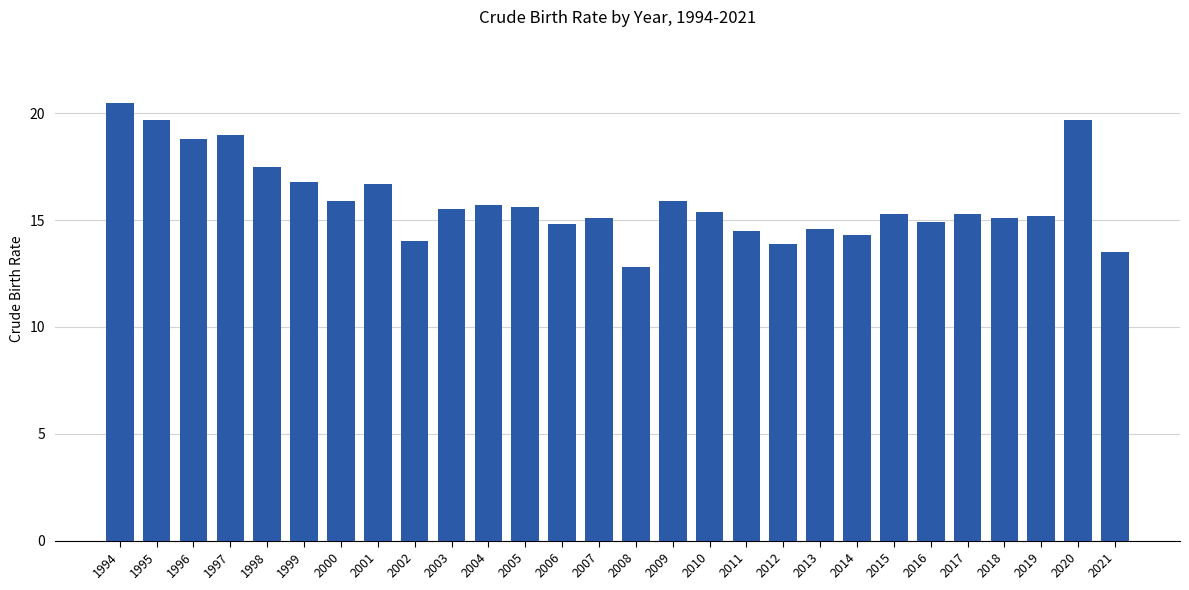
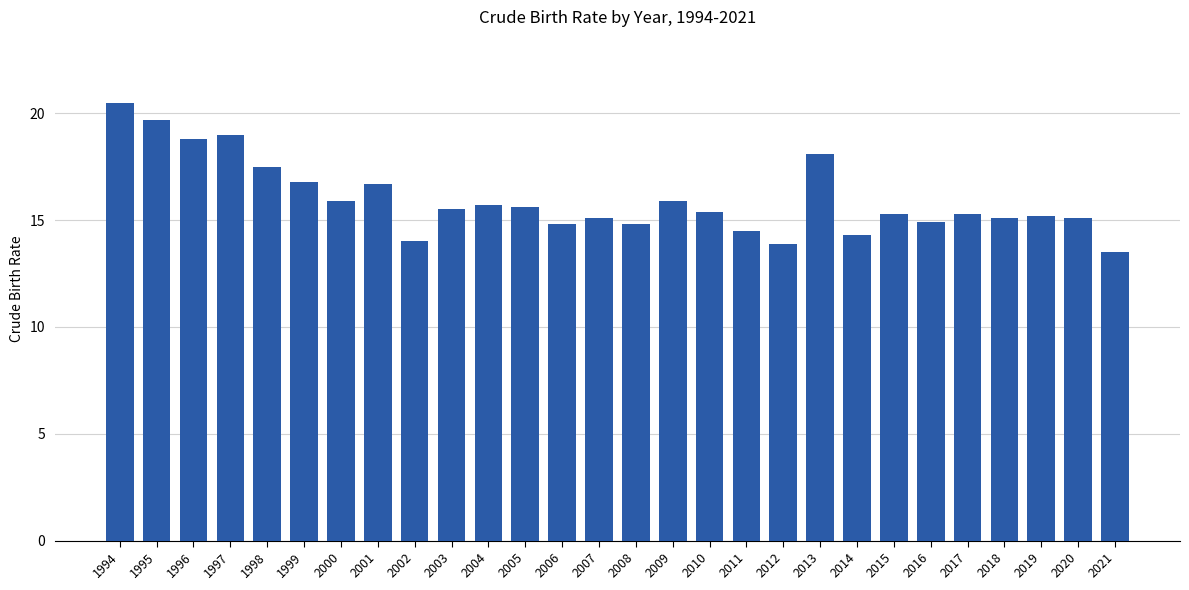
  {
    "1994": 20.5,
    "1995": 19.7,
    "1996": 18.8,
    "1997": 19.0,
    "1998": 17.5,
    "1999": 16.8,
    "2000": 15.9,
    "2001": 16.7,
    "2002": 14.0,
    "2003": 15.5,
    "2004": 15.7,
    "2005": 15.6,
    "2006": 14.8,
    "2007": 15.1,
-   "2008": 12.8,
+   "2008": 14.8,
    "2009": 15.9,
    "2010": 15.4,
    "2011": 14.5,
    "2012": 13.9,
-   "2013": 14.6,
+   "2013": 18.1,
    "2014": 14.3,
    "2015": 15.3,
    "2016": 14.9,
    "2017": 15.3,
    "2018": 15.1,
    "2019": 15.2,
-   "2020": 19.7,
+   "2020": 15.1,
    "2021": 13.5
  }
